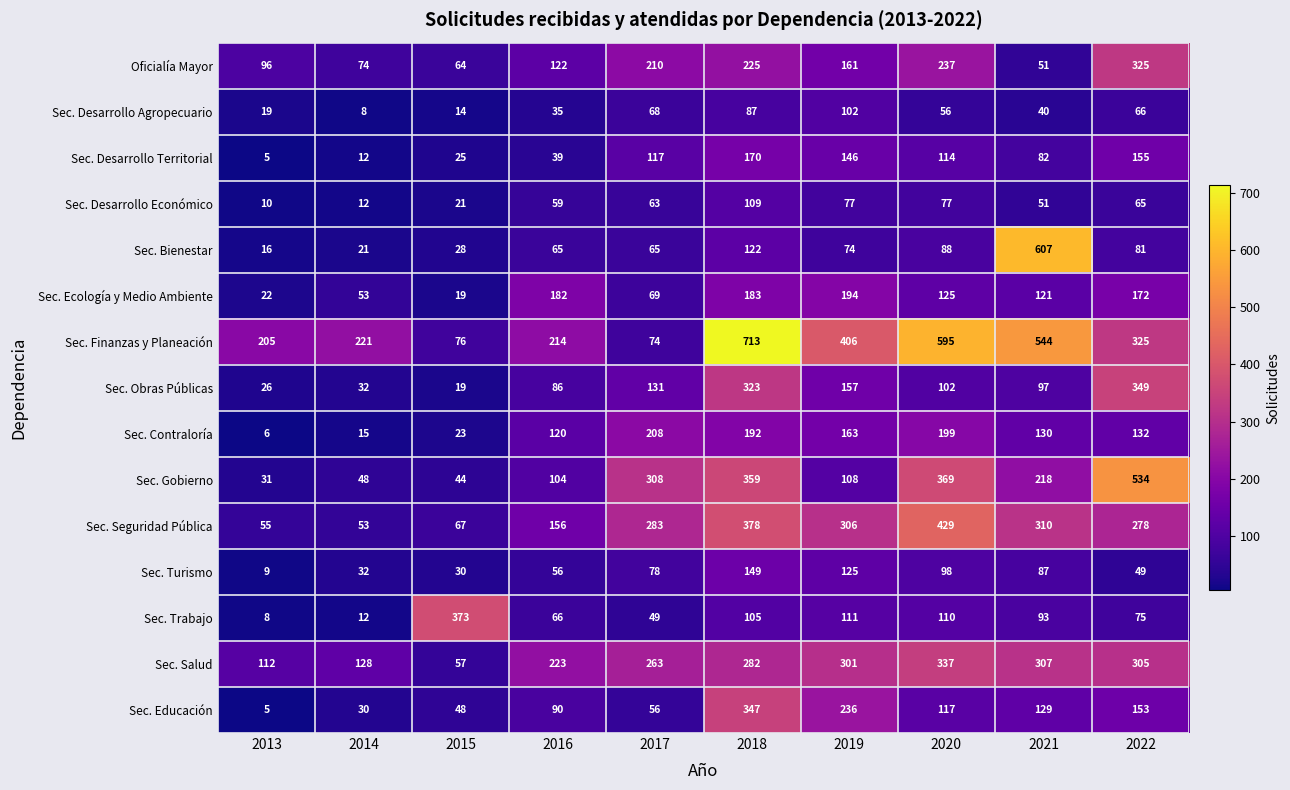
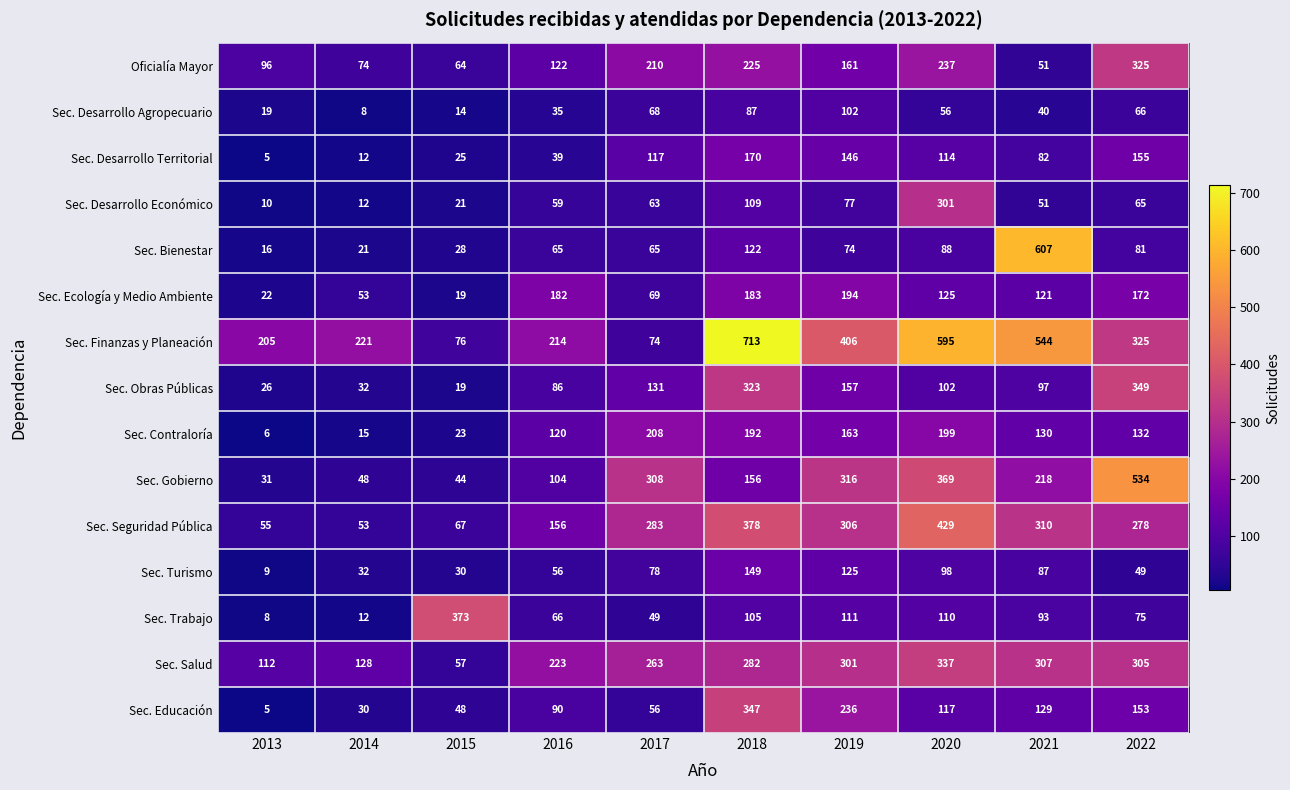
  {
    "Oficialía Mayor": {
      "2013": 96,
      "2014": 74,
      "2015": 64,
      "2016": 122,
      "2017": 210,
      "2018": 225,
      "2019": 161,
      "2020": 237,
      "2021": 51,
      "2022": 325
    },
    "Sec. Desarrollo Agropecuario": {
      "2013": 19,
      "2014": 8,
      "2015": 14,
      "2016": 35,
      "2017": 68,
      "2018": 87,
      "2019": 102,
      "2020": 56,
      "2021": 40,
      "2022": 66
    },
    "Sec. Desarrollo Territorial": {
      "2013": 5,
      "2014": 12,
      "2015": 25,
      "2016": 39,
      "2017": 117,
      "2018": 170,
      "2019": 146,
      "2020": 114,
      "2021": 82,
      "2022": 155
    },
    "Sec. Desarrollo Económico": {
      "2013": 10,
      "2014": 12,
      "2015": 21,
      "2016": 59,
      "2017": 63,
      "2018": 109,
      "2019": 77,
-     "2020": 77,
+     "2020": 301,
      "2021": 51,
      "2022": 65
    },
    "Sec. Bienestar": {
      "2013": 16,
      "2014": 21,
      "2015": 28,
      "2016": 65,
      "2017": 65,
      "2018": 122,
      "2019": 74,
      "2020": 88,
      "2021": 607,
      "2022": 81
    },
    "Sec. Ecología y Medio Ambiente": {
      "2013": 22,
      "2014": 53,
      "2015": 19,
      "2016": 182,
      "2017": 69,
      "2018": 183,
      "2019": 194,
      "2020": 125,
      "2021": 121,
      "2022": 172
    },
    "Sec. Finanzas y Planeación": {
      "2013": 205,
      "2014": 221,
      "2015": 76,
      "2016": 214,
      "2017": 74,
      "2018": 713,
      "2019": 406,
      "2020": 595,
      "2021": 544,
      "2022": 325
    },
    "Sec. Obras Públicas": {
      "2013": 26,
      "2014": 32,
      "2015": 19,
      "2016": 86,
      "2017": 131,
      "2018": 323,
      "2019": 157,
      "2020": 102,
      "2021": 97,
      "2022": 349
    },
    "Sec. Contraloría": {
      "2013": 6,
      "2014": 15,
      "2015": 23,
      "2016": 120,
      "2017": 208,
      "2018": 192,
      "2019": 163,
      "2020": 199,
      "2021": 130,
      "2022": 132
    },
    "Sec. Gobierno": {
      "2013": 31,
      "2014": 48,
      "2015": 44,
      "2016": 104,
      "2017": 308,
-     "2018": 359,
-     "2019": 108,
+     "2018": 156,
+     "2019": 316,
      "2020": 369,
      "2021": 218,
      "2022": 534
    },
    "Sec. Seguridad Pública": {
      "2013": 55,
      "2014": 53,
      "2015": 67,
      "2016": 156,
      "2017": 283,
      "2018": 378,
      "2019": 306,
      "2020": 429,
      "2021": 310,
      "2022": 278
    },
    "Sec. Turismo": {
      "2013": 9,
      "2014": 32,
      "2015": 30,
      "2016": 56,
      "2017": 78,
      "2018": 149,
      "2019": 125,
      "2020": 98,
      "2021": 87,
      "2022": 49
    },
    "Sec. Trabajo": {
      "2013": 8,
      "2014": 12,
      "2015": 373,
      "2016": 66,
      "2017": 49,
      "2018": 105,
      "2019": 111,
      "2020": 110,
      "2021": 93,
      "2022": 75
    },
    "Sec. Salud": {
      "2013": 112,
      "2014": 128,
      "2015": 57,
      "2016": 223,
      "2017": 263,
      "2018": 282,
      "2019": 301,
      "2020": 337,
      "2021": 307,
      "2022": 305
    },
    "Sec. Educación": {
      "2013": 5,
      "2014": 30,
      "2015": 48,
      "2016": 90,
      "2017": 56,
      "2018": 347,
      "2019": 236,
      "2020": 117,
      "2021": 129,
      "2022": 153
    }
  }
